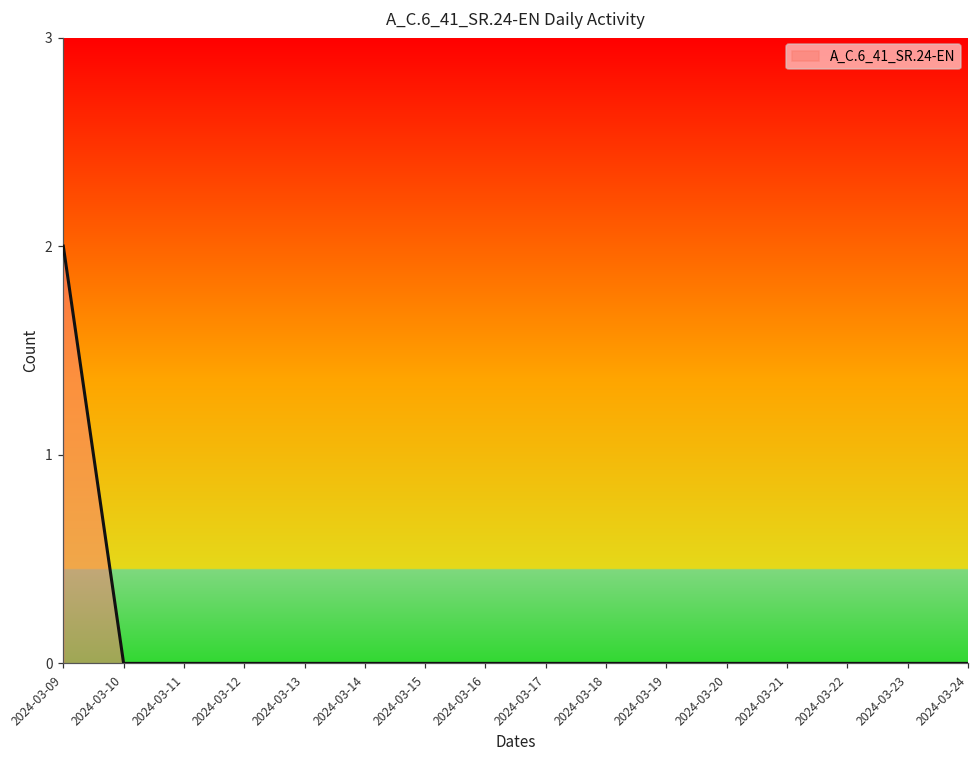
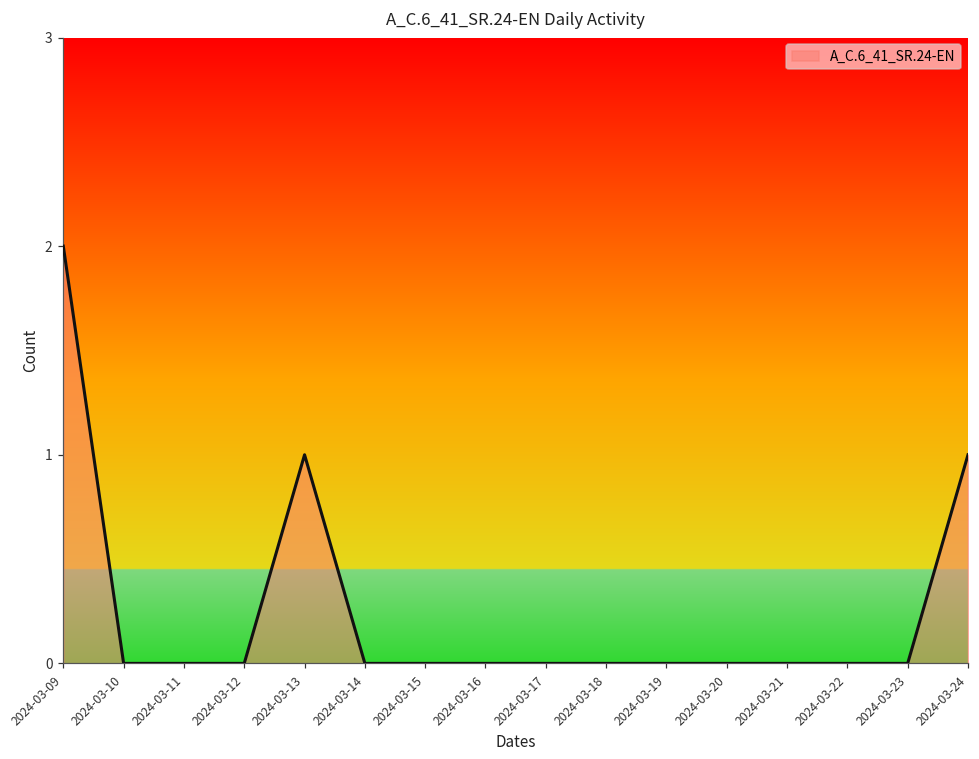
  {
    "2024-03-09": 2,
    "2024-03-10": 0,
    "2024-03-11": 0,
    "2024-03-12": 0,
-   "2024-03-13": 0,
+   "2024-03-13": 1,
    "2024-03-14": 0,
    "2024-03-15": 0,
    "2024-03-16": 0,
    "2024-03-17": 0,
    "2024-03-18": 0,
    "2024-03-19": 0,
    "2024-03-20": 0,
    "2024-03-21": 0,
    "2024-03-22": 0,
    "2024-03-23": 0,
-   "2024-03-24": 0
+   "2024-03-24": 1
  }
